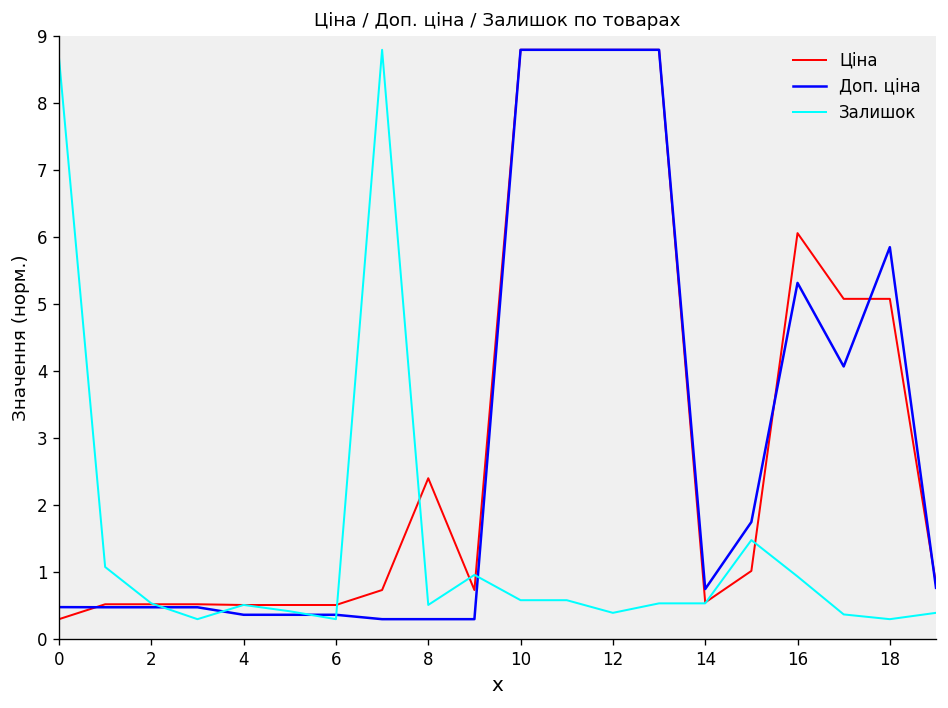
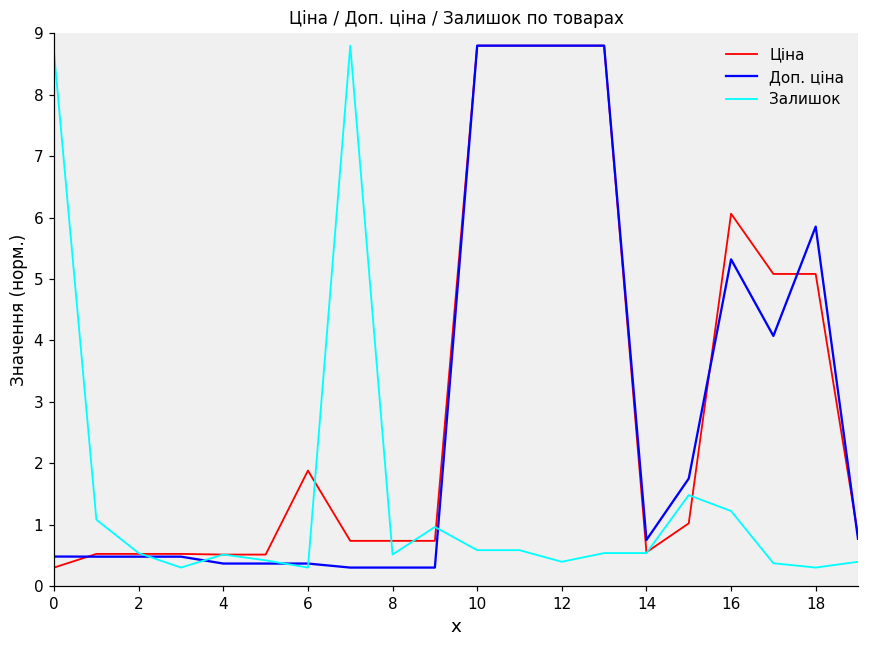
  {
    "Ціна": {
      "0": 0.3,
-     "6": 0.5,
-     "8": 2.4,
+     "6": 1.9,
+     "8": 0.7,
      "16": 6.1,
      "18": 5.1
    },
    "Доп. ціна": {
      "0": 0.5,
      "4": 0.4,
      "6": 0.4,
      "8": 0.3,
      "14": 0.7,
      "16": 5.3,
      "18": 5.9
    },
    "Залишок": {
      "0": 8.7,
      "6": 0.3,
      "8": 0.5,
      "10": 0.6,
      "12": 0.4,
-     "16": 0.9,
+     "16": 1.2,
      "18": 0.3
    }
  }
